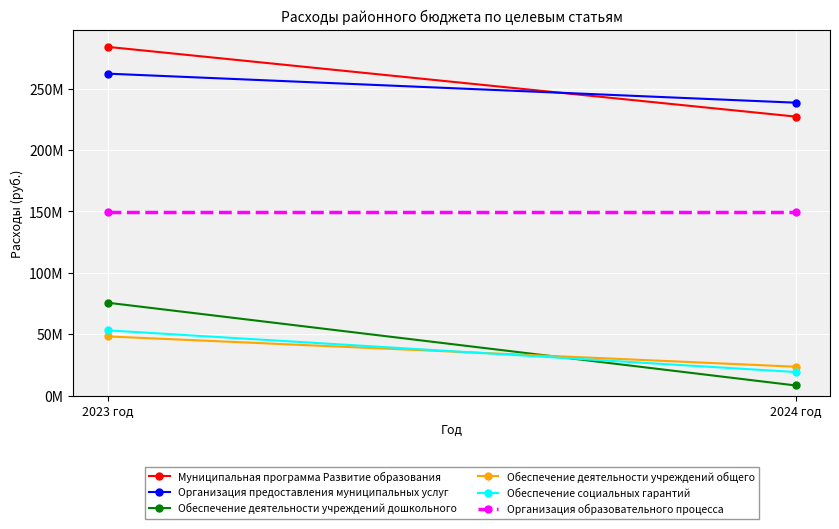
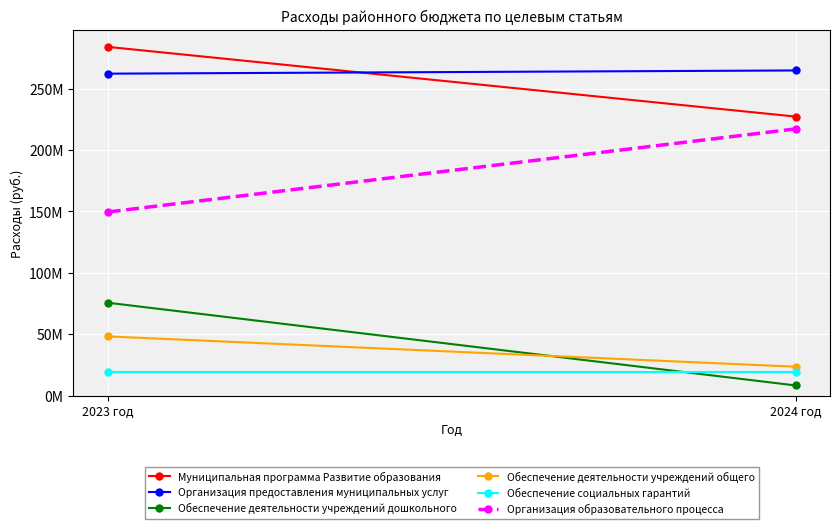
  {
    "Муниципальная программа Развитие образования": {
      "2023 год": 284000000,
      "2024 год": 227000000
    },
    "Организация предоставления муниципальных услуг": {
      "2023 год": 262000000,
-     "2024 год": 239000000
+     "2024 год": 265000000
    },
    "Обеспечение деятельности учреждений дошкольного": {
      "2023 год": 76000000,
      "2024 год": 8000000
    },
    "Обеспечение деятельности учреждений общего": {
      "2023 год": 48000000,
      "2024 год": 24000000
    },
    "Обеспечение социальных гарантий": {
-     "2023 год": 53000000,
+     "2023 год": 19000000,
      "2024 год": 19000000
    },
    "Организация образовательного процесса": {
      "2023 год": 150000000,
-     "2024 год": 150000000
+     "2024 год": 217000000
    }
  }
